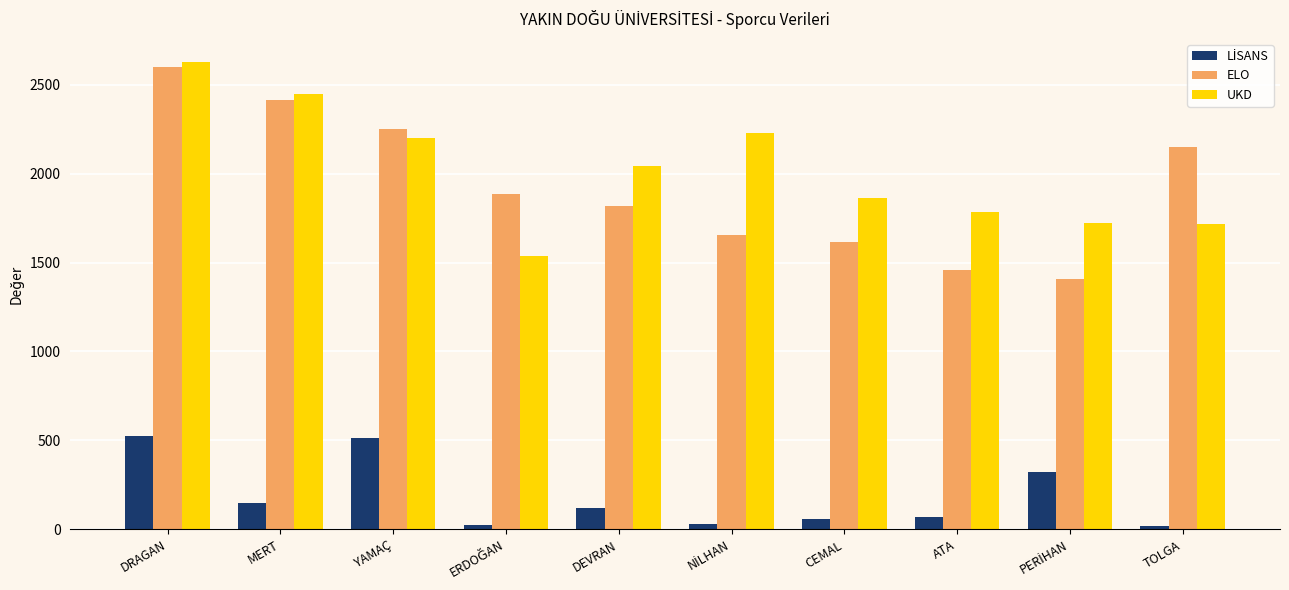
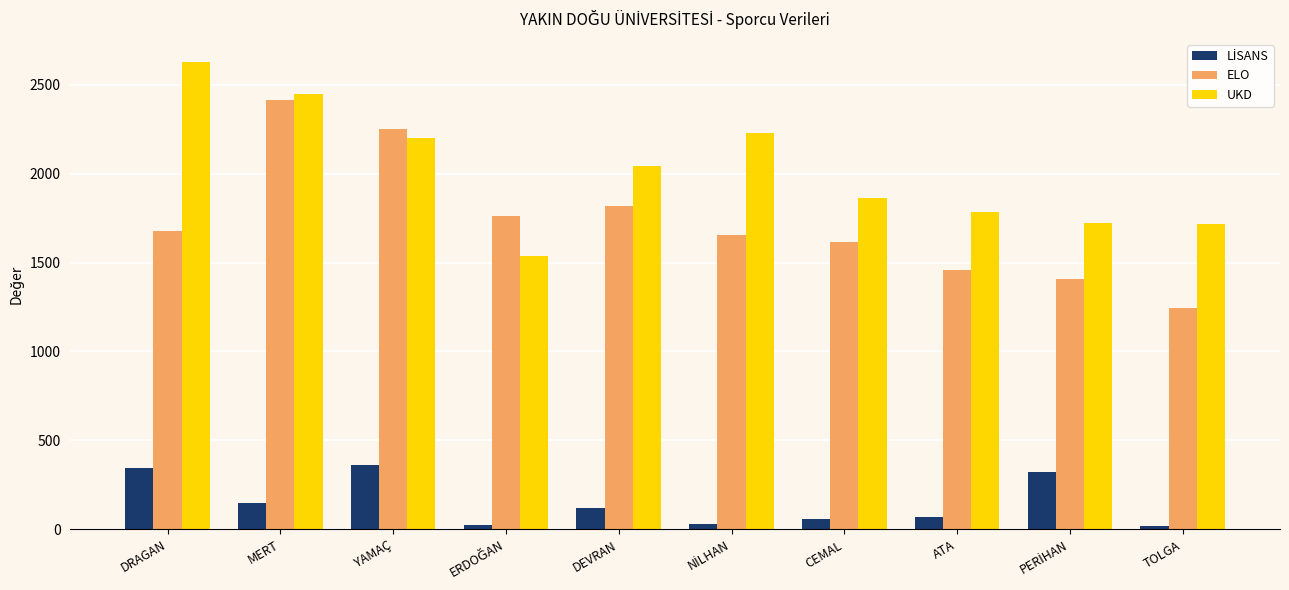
  {
    "LİSANS": {
-     "DRAGAN": 520,
+     "DRAGAN": 350,
      "MERT": 150,
-     "YAMAÇ": 520,
+     "YAMAÇ": 360,
      "ERDOĞAN": 20,
      "DEVRAN": 120,
      "NİLHAN": 30,
      "CEMAL": 60,
      "ATA": 70,
      "PERİHAN": 320,
      "TOLGA": 20
    },
    "ELO": {
-     "DRAGAN": 2600,
+     "DRAGAN": 1680,
      "MERT": 2410,
      "YAMAÇ": 2250,
-     "ERDOĞAN": 1880,
+     "ERDOĞAN": 1760,
      "DEVRAN": 1820,
      "NİLHAN": 1650,
      "CEMAL": 1610,
      "ATA": 1460,
      "PERİHAN": 1410,
-     "TOLGA": 2150
+     "TOLGA": 1250
    },
    "UKD": {
      "DRAGAN": 2630,
      "MERT": 2450,
      "YAMAÇ": 2200,
      "ERDOĞAN": 1540,
      "DEVRAN": 2040,
      "NİLHAN": 2230,
      "CEMAL": 1860,
      "ATA": 1780,
      "PERİHAN": 1720,
      "TOLGA": 1720
    }
  }
